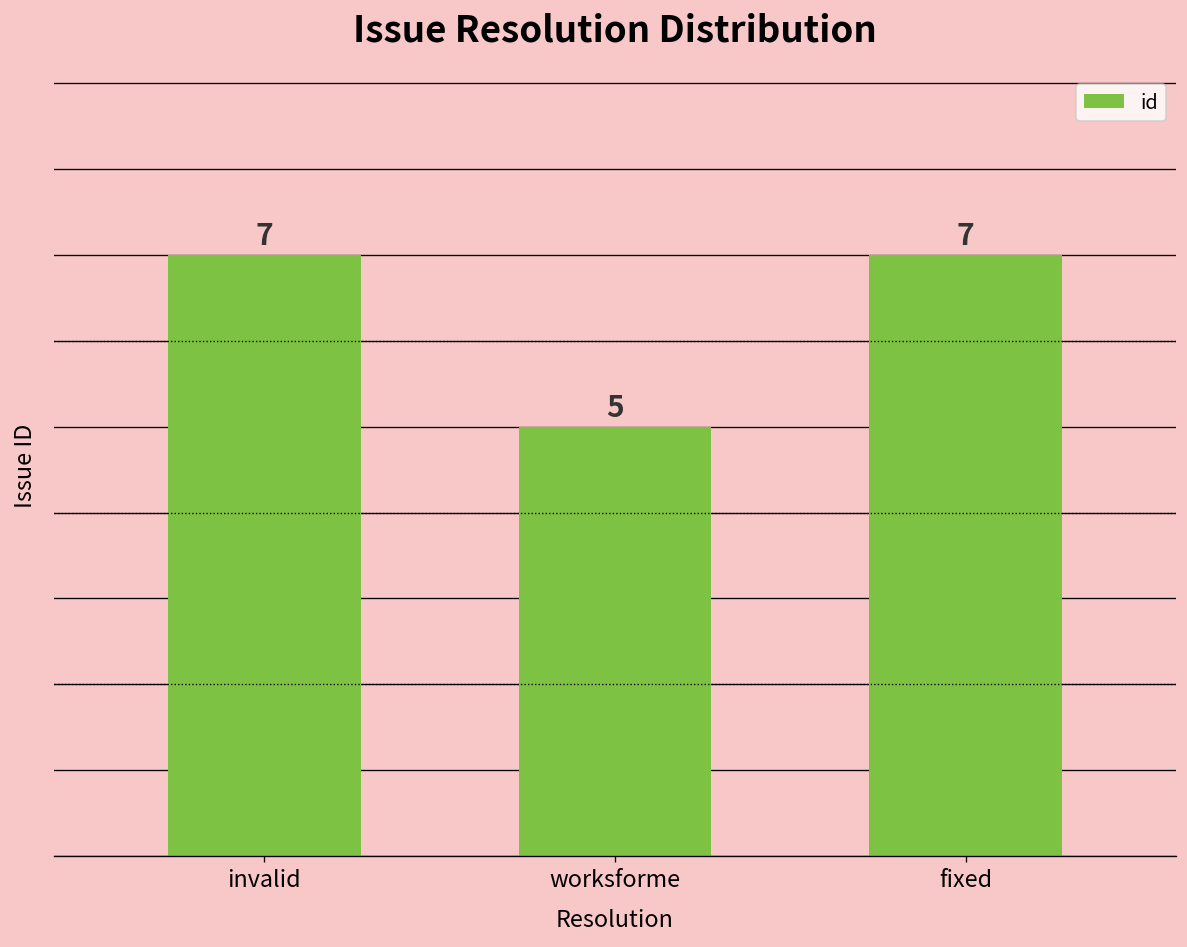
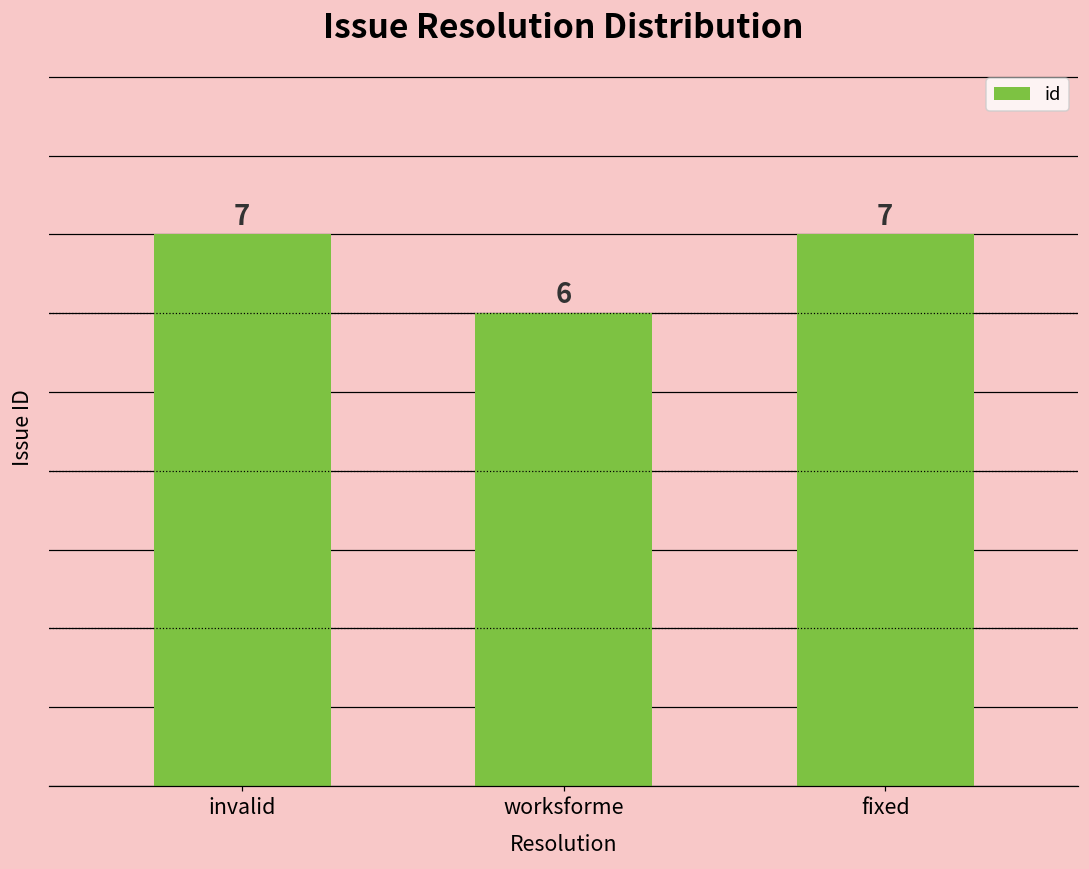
  {
    "invalid": 7,
-   "worksforme": 5,
+   "worksforme": 6,
    "fixed": 7
  }
